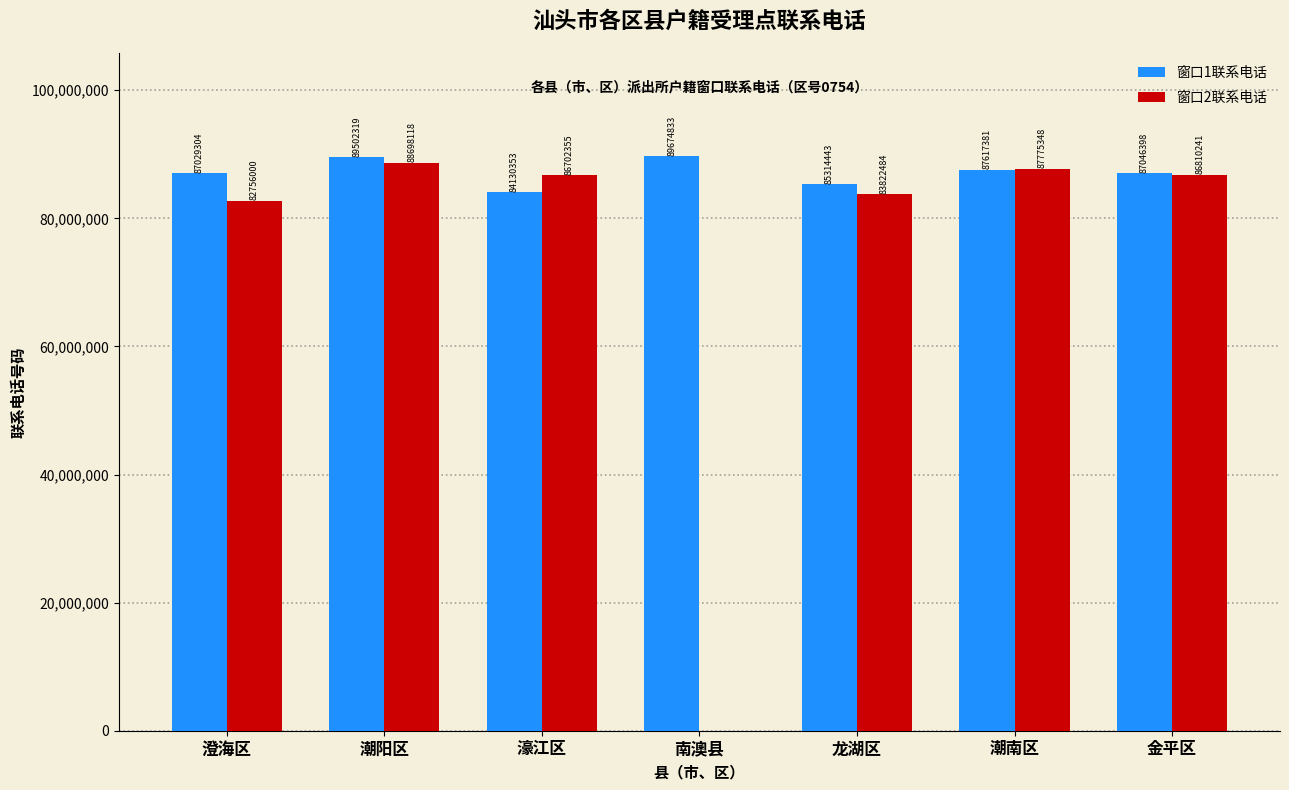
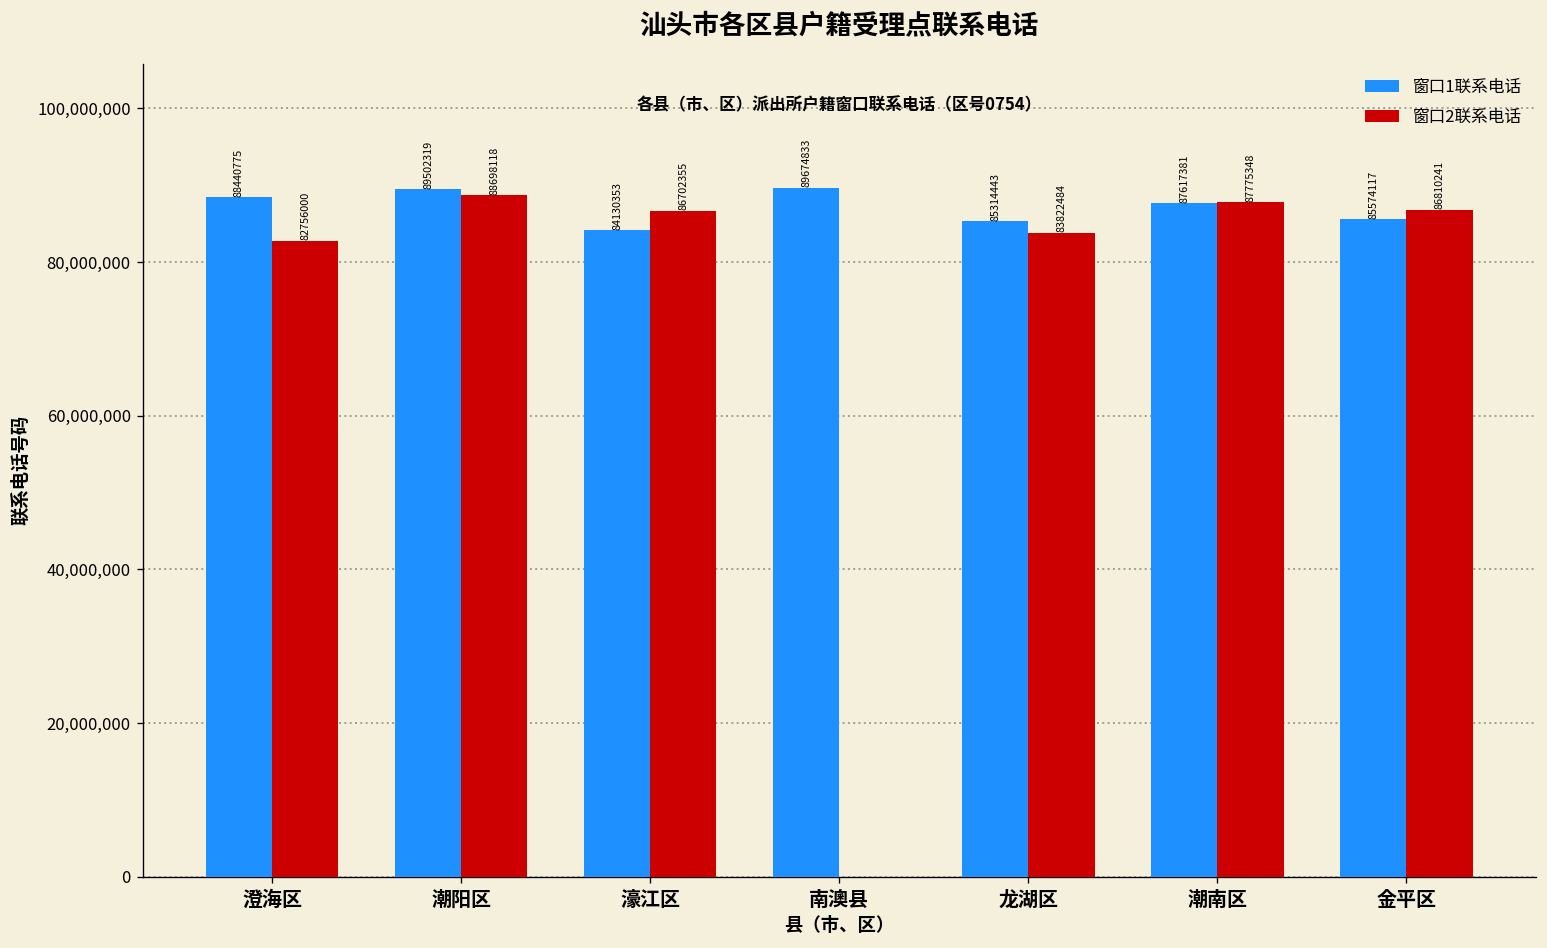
  {
    "窗口1联系电话": {
-     "澄海区": 87029304,
+     "澄海区": 88440775,
      "潮阳区": 89502319,
      "濠江区": 84130353,
      "南澳县": 89674833,
      "龙湖区": 85314443,
      "潮南区": 87617381,
-     "金平区": 87046398
+     "金平区": 85574117
    }
  }
